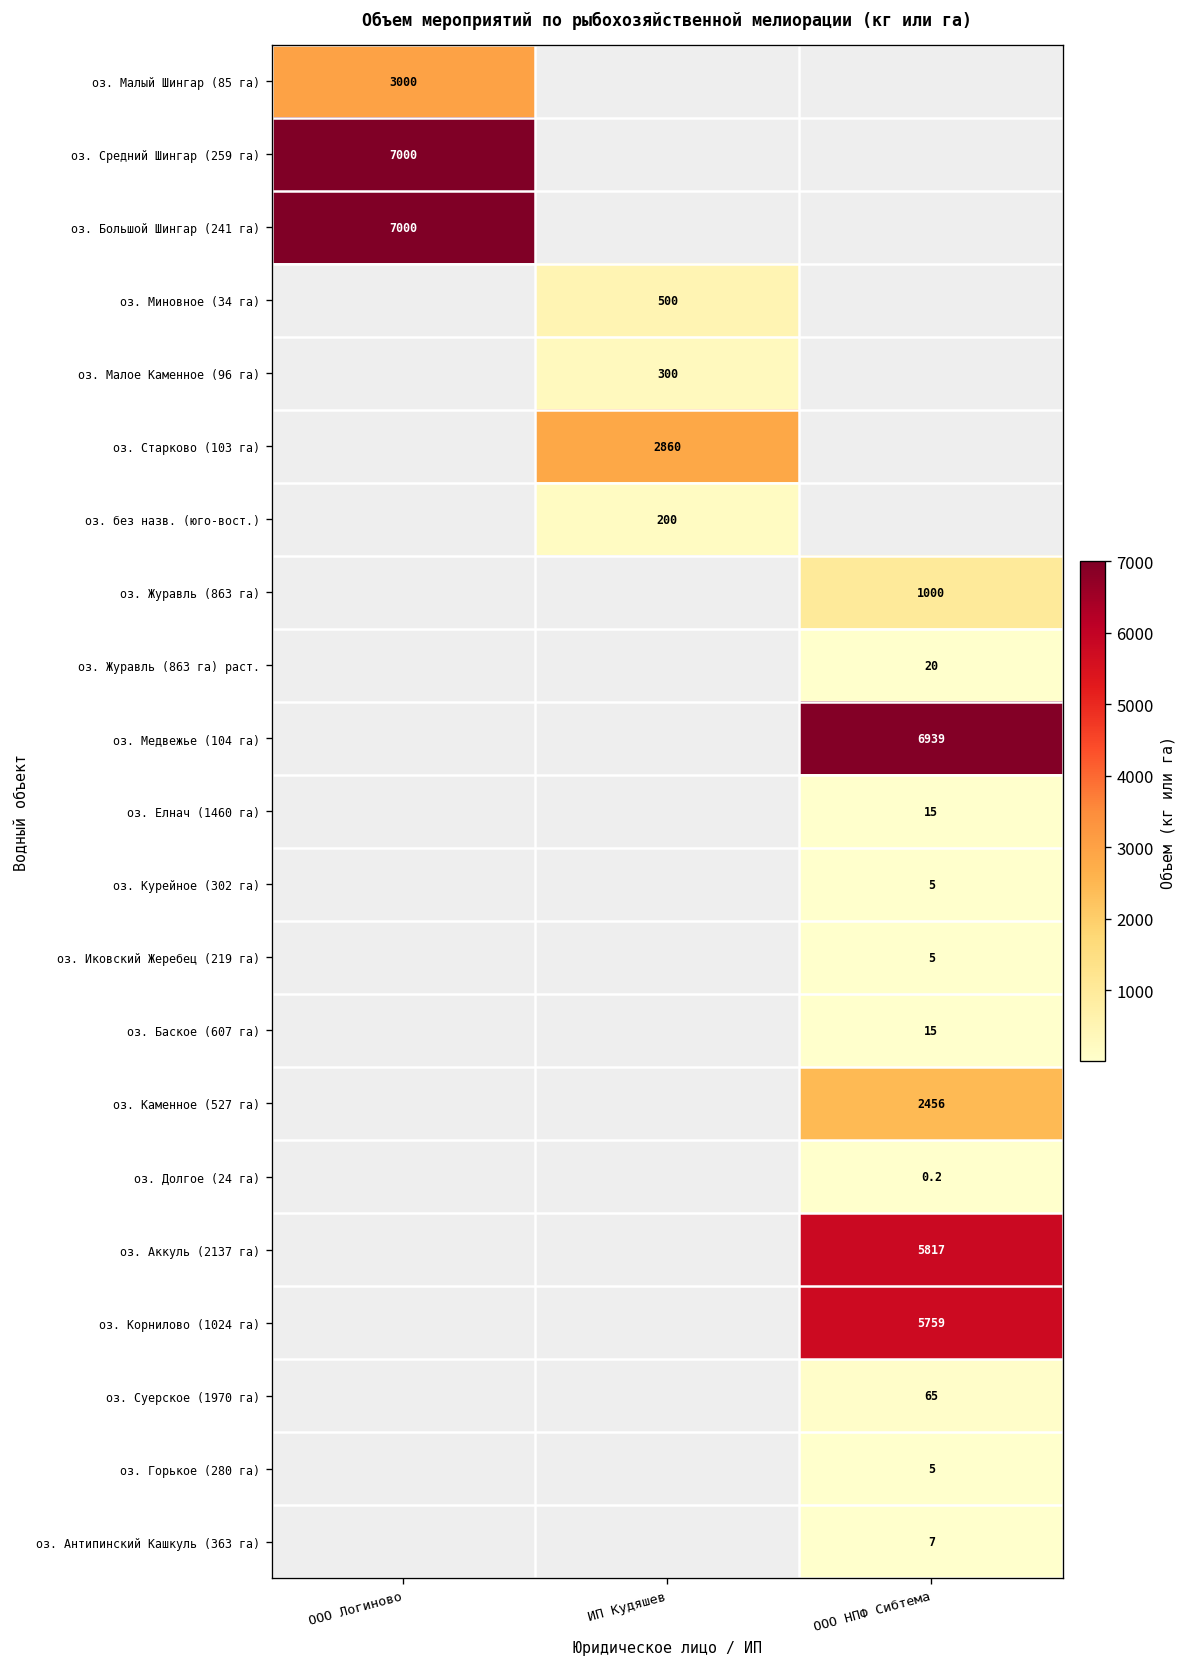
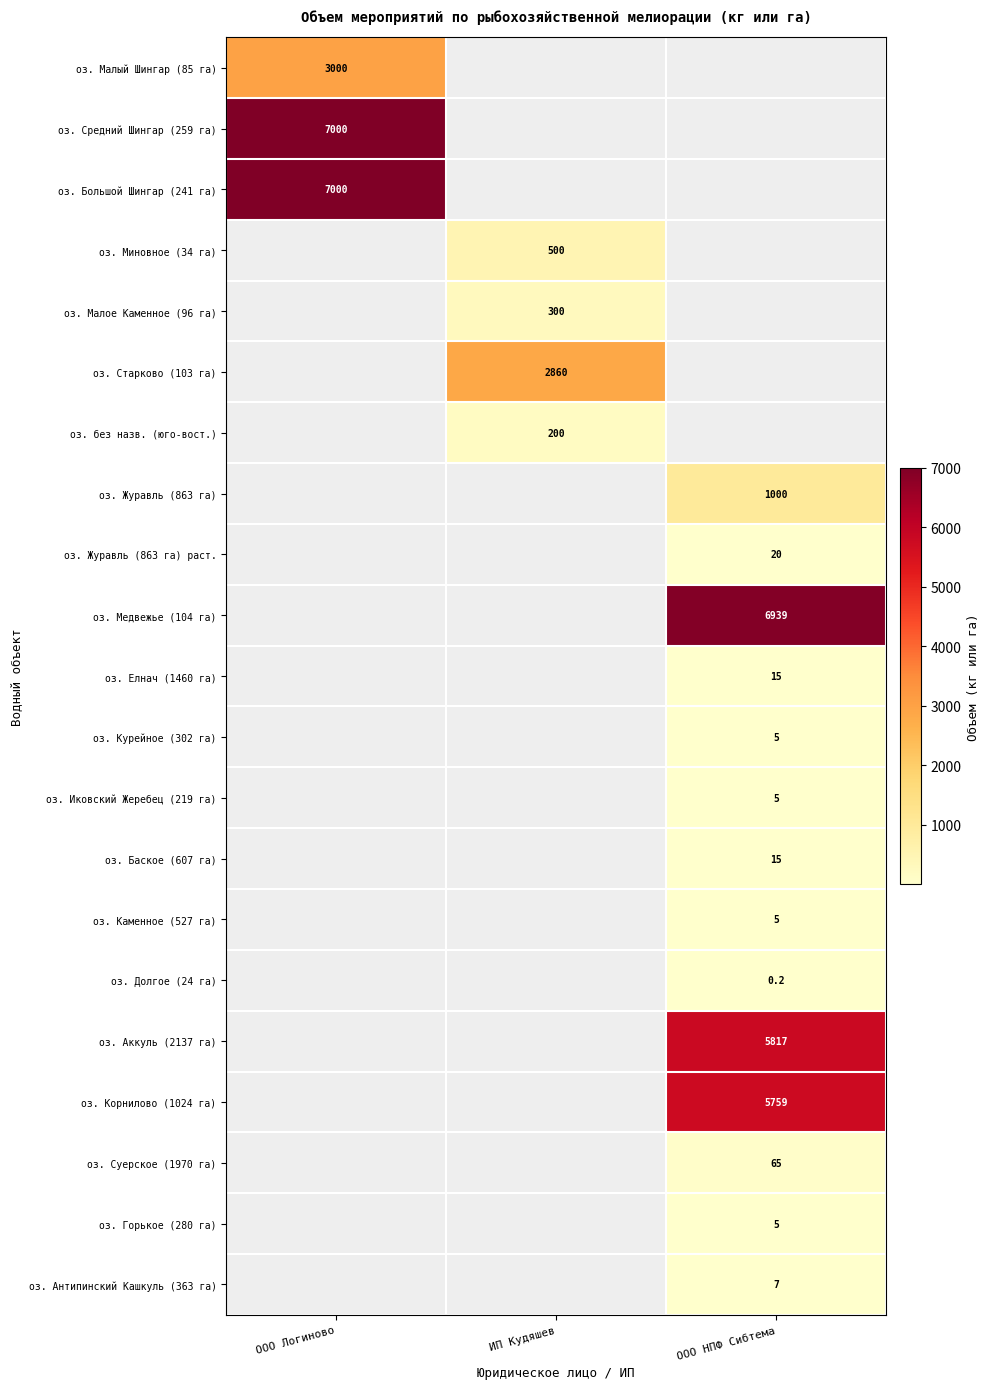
  {
    "оз. Малый Шингар (85 га)": {
      "ООО Логиново": 3000
    },
    "оз. Средний Шингар (259 га)": {
      "ООО Логиново": 7000
    },
    "оз. Большой Шингар (241 га)": {
      "ООО Логиново": 7000
    },
    "оз. Миновное (34 га)": {
      "ИП Кудяшев": 500
    },
    "оз. Малое Каменное (96 га)": {
      "ИП Кудяшев": 300
    },
    "оз. Старково (103 га)": {
      "ИП Кудяшев": 2860
    },
    "оз. без назв. (юго-вост.)": {
      "ИП Кудяшев": 200
    },
    "оз. Журавль (863 га)": {
      "ООО НПФ Сибтема": 1000
    },
    "оз. Журавль (863 га) раст.": {
      "ООО НПФ Сибтема": 20
    },
    "оз. Медвежье (104 га)": {
      "ООО НПФ Сибтема": 6939
    },
    "оз. Елнач (1460 га)": {
      "ООО НПФ Сибтема": 15
    },
    "оз. Курейное (302 га)": {
      "ООО НПФ Сибтема": 5
    },
    "оз. Иковский Жеребец (219 га)": {
      "ООО НПФ Сибтема": 5
    },
    "оз. Баское (607 га)": {
      "ООО НПФ Сибтема": 15
    },
    "оз. Каменное (527 га)": {
-     "ООО НПФ Сибтема": 2456
+     "ООО НПФ Сибтема": 5
    },
    "оз. Долгое (24 га)": {
      "ООО НПФ Сибтема": 0.2
    },
    "оз. Аккуль (2137 га)": {
      "ООО НПФ Сибтема": 5817
    },
    "оз. Корнилово (1024 га)": {
      "ООО НПФ Сибтема": 5759
    },
    "оз. Суерское (1970 га)": {
      "ООО НПФ Сибтема": 65
    },
    "оз. Горькое (280 га)": {
      "ООО НПФ Сибтема": 5
    },
    "оз. Антипинский Кашкуль (363 га)": {
      "ООО НПФ Сибтема": 7
    }
  }
